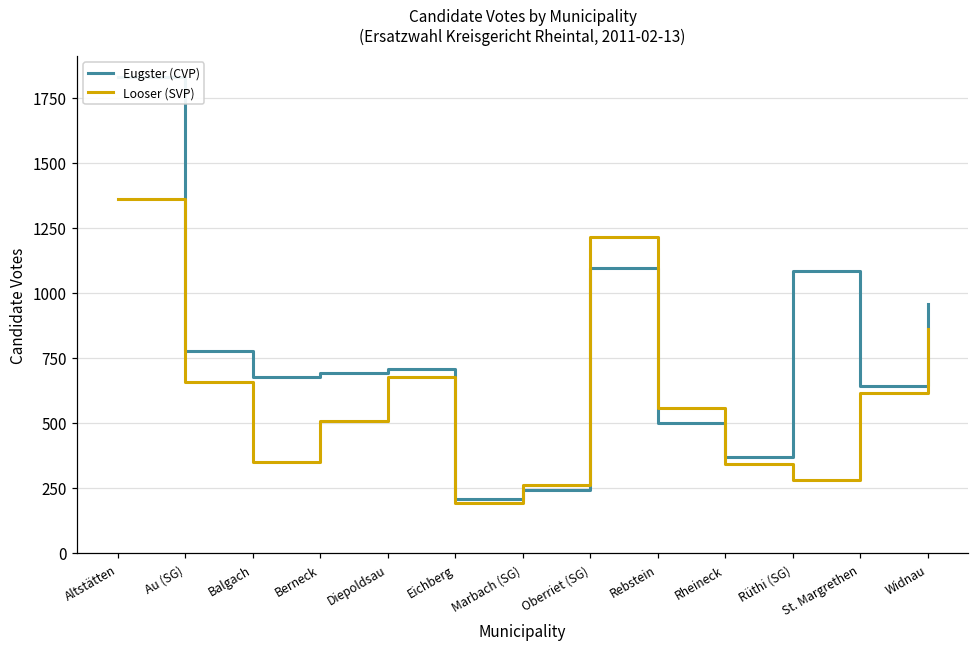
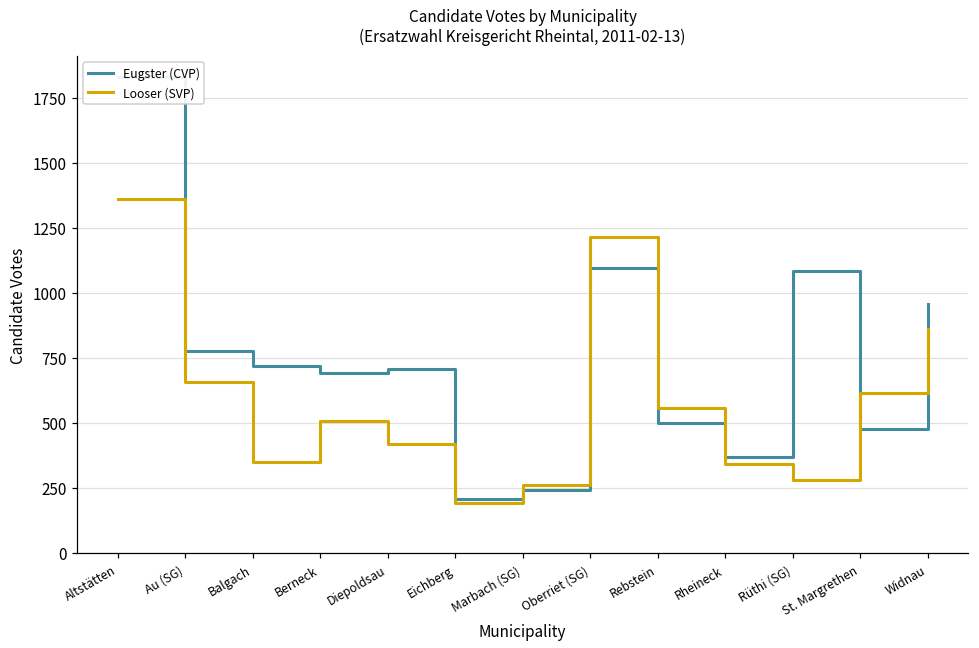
  {
    "Eugster (CVP)": {
      "Au (SG)": 780,
-     "Balgach": 680,
+     "Balgach": 720,
      "Berneck": 690,
      "Diepoldsau": 710,
      "Eichberg": 210,
      "Marbach (SG)": 240,
      "Oberriet (SG)": 1100,
      "Rebstein": 500,
      "Rheineck": 370,
      "Rüthi (SG)": 1080,
-     "St. Margrethen": 640,
+     "St. Margrethen": 480,
      "Widnau": 960
    },
    "Looser (SVP)": {
      "Altstätten": 1360,
      "Au (SG)": 660,
      "Balgach": 350,
      "Berneck": 510,
-     "Diepoldsau": 680,
+     "Diepoldsau": 420,
      "Eichberg": 190,
      "Marbach (SG)": 260,
      "Oberriet (SG)": 1220,
      "Rebstein": 560,
      "Rheineck": 340,
      "Rüthi (SG)": 280,
      "St. Margrethen": 620,
      "Widnau": 860
    }
  }
